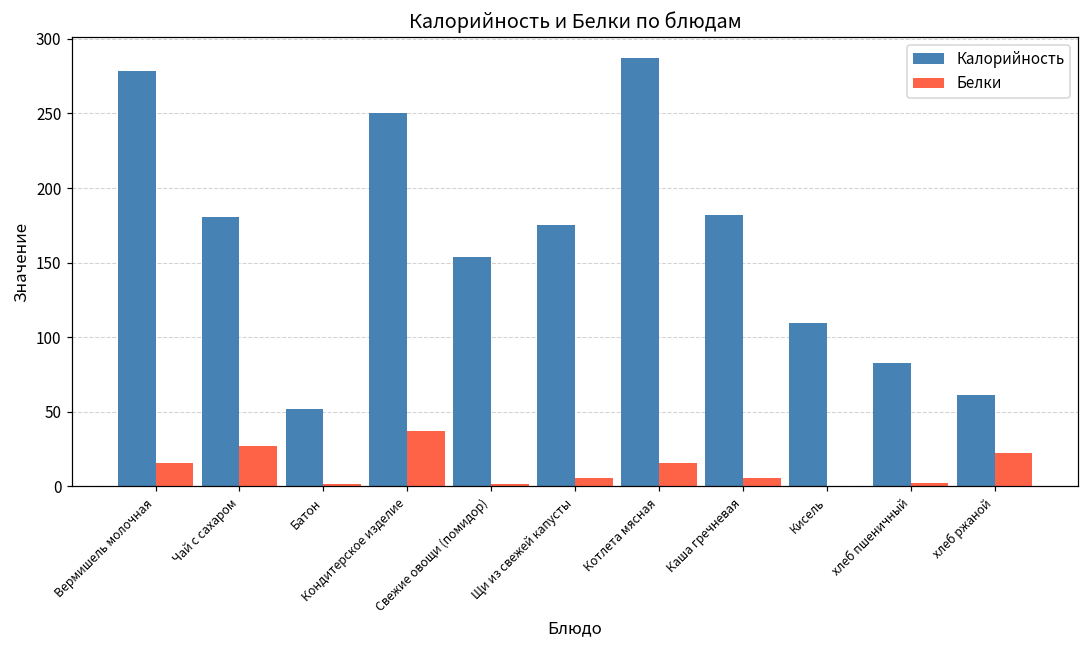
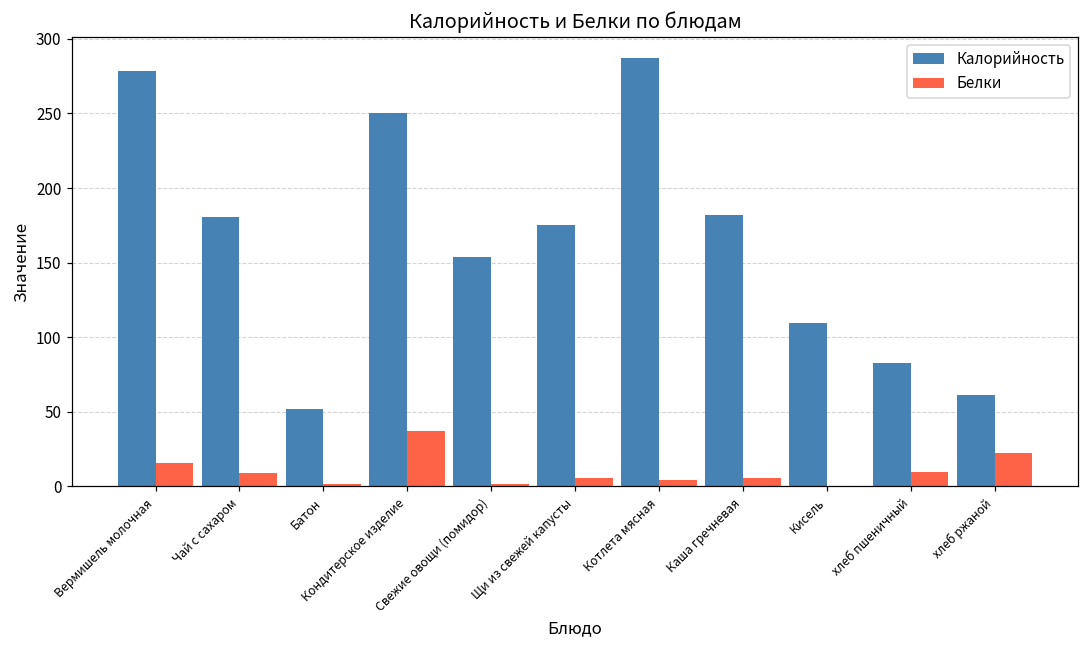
  {
    "Калорийность": {
      "Вермишель молочная": 278,
      "Чай с сахаром": 181,
      "Батон": 52,
      "Кондитерское изделие": 250,
      "Свежие овощи (помидор)": 154,
      "Щи из свежей капусты": 175,
      "Котлета мясная": 287,
      "Каша гречневая": 182,
      "Кисель": 110,
      "хлеб пшеничный": 83,
      "хлеб ржаной": 61
    },
    "Белки": {
      "Вермишель молочная": 16,
-     "Чай с сахаром": 27,
+     "Чай с сахаром": 9,
      "Батон": 2,
      "Кондитерское изделие": 37,
      "Щи из свежей капусты": 6,
-     "Котлета мясная": 16,
+     "Котлета мясная": 5,
      "Каша гречневая": 5,
      "Кисель": 0,
-     "хлеб пшеничный": 2,
+     "хлеб пшеничный": 10,
      "хлеб ржаной": 22
    }
  }
